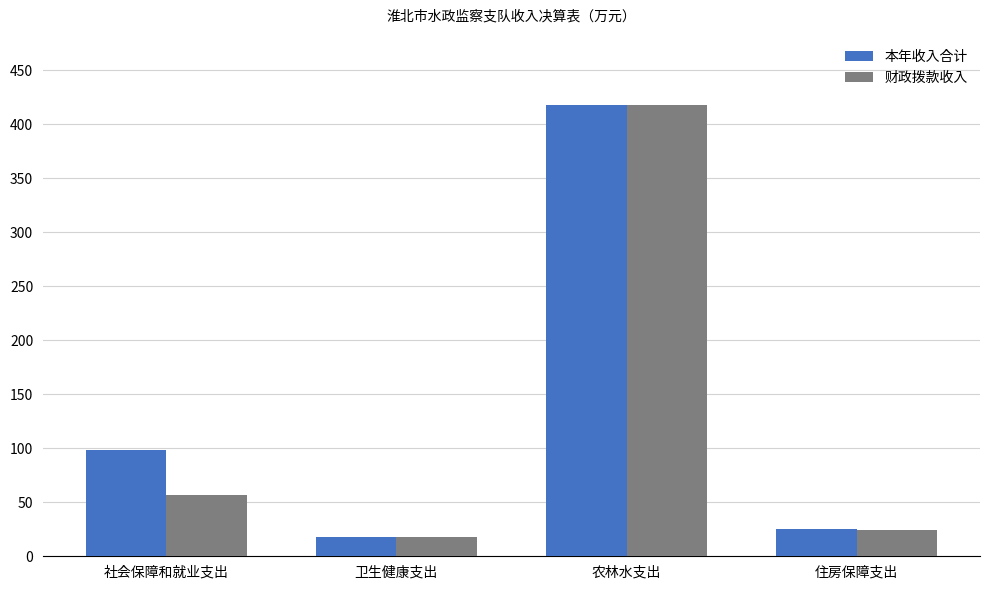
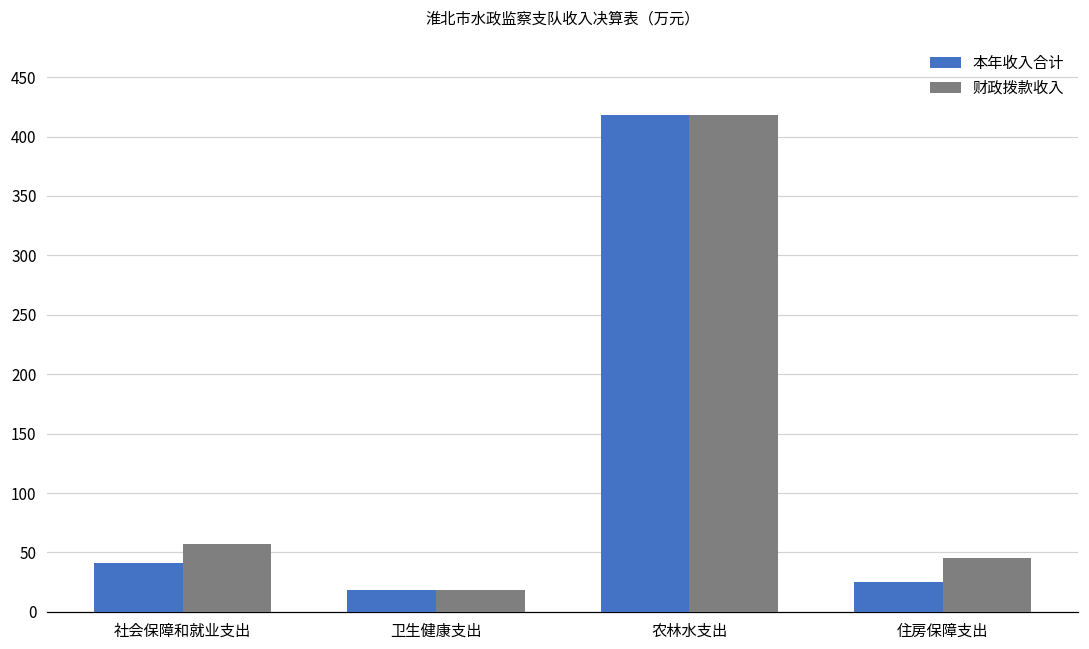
  {
    "本年收入合计": {
-     "社会保障和就业支出": 98,
+     "社会保障和就业支出": 41,
      "卫生健康支出": 18,
      "农林水支出": 418,
      "住房保障支出": 26
    },
    "财政拨款收入": {
      "社会保障和就业支出": 57,
      "卫生健康支出": 18,
      "农林水支出": 418,
-     "住房保障支出": 24
+     "住房保障支出": 45
    }
  }
